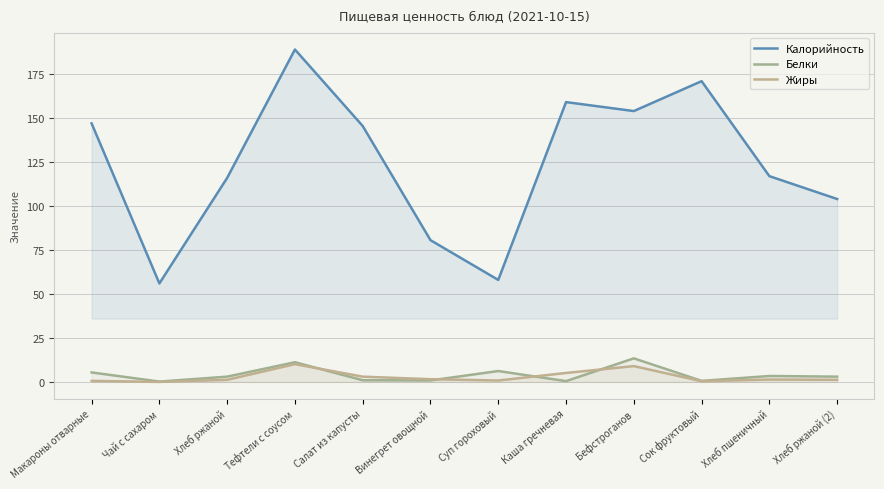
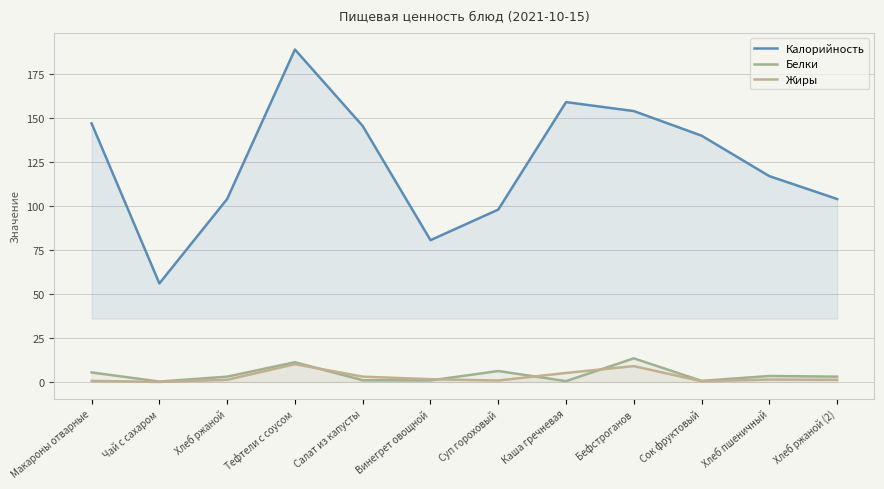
  {
    "Калорийность": {
      "Макароны отварные": 147,
      "Чай с сахаром": 56,
-     "Хлеб ржаной": 116,
+     "Хлеб ржаной": 104,
      "Тефтели с соусом": 189,
      "Салат из капусты": 146,
      "Винегрет овощной": 81,
-     "Суп гороховый": 58,
+     "Суп гороховый": 98,
      "Каша гречневая": 159,
      "Бефстроганов": 154,
-     "Сок фруктовый": 171,
+     "Сок фруктовый": 140,
      "Хлеб пшеничный": 117,
      "Хлеб ржаной (2)": 104
    }
  }
